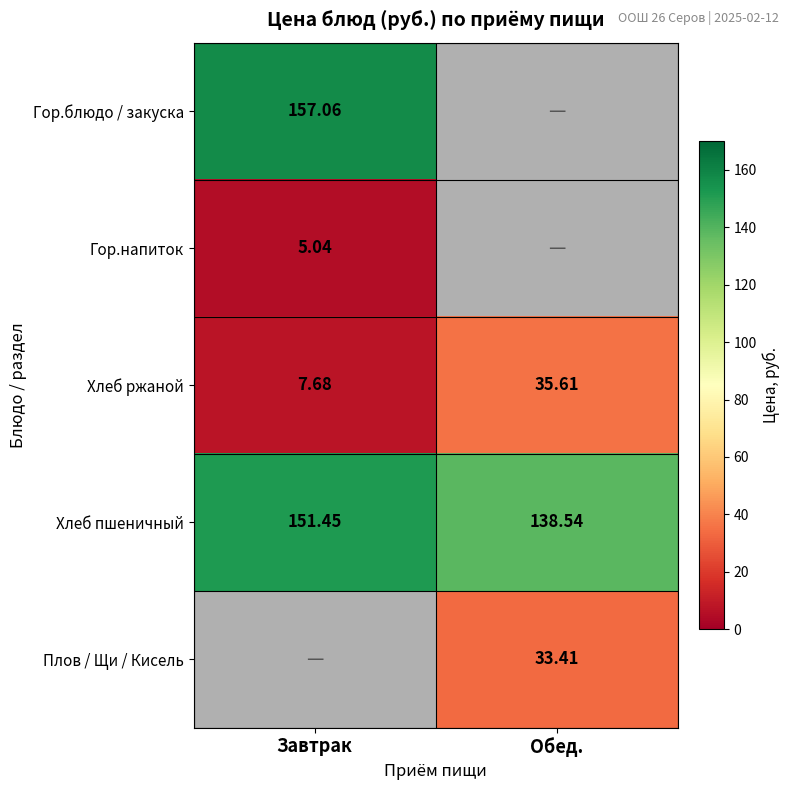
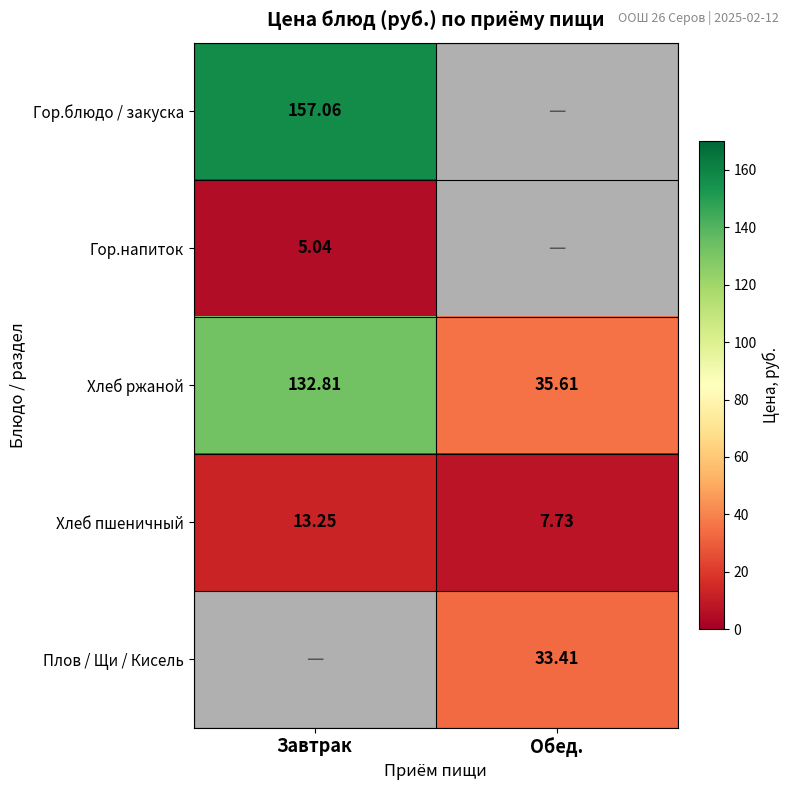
  {
    "Гор.блюдо / закуска": {
      "Завтрак": 157.06
    },
    "Гор.напиток": {
      "Завтрак": 5.04
    },
    "Хлеб ржаной": {
-     "Завтрак": 7.68,
+     "Завтрак": 132.81,
      "Обед.": 35.61
    },
    "Хлеб пшеничный": {
-     "Завтрак": 151.45,
-     "Обед.": 138.54
+     "Завтрак": 13.25,
+     "Обед.": 7.73
    },
    "Плов / Щи / Кисель": {
      "Обед.": 33.41
    }
  }
